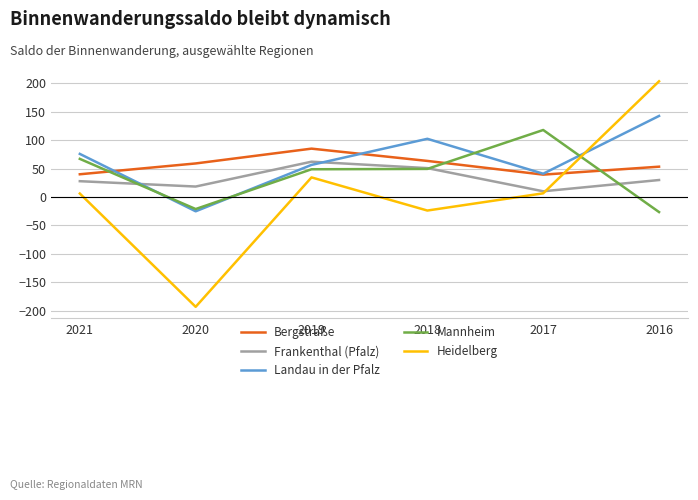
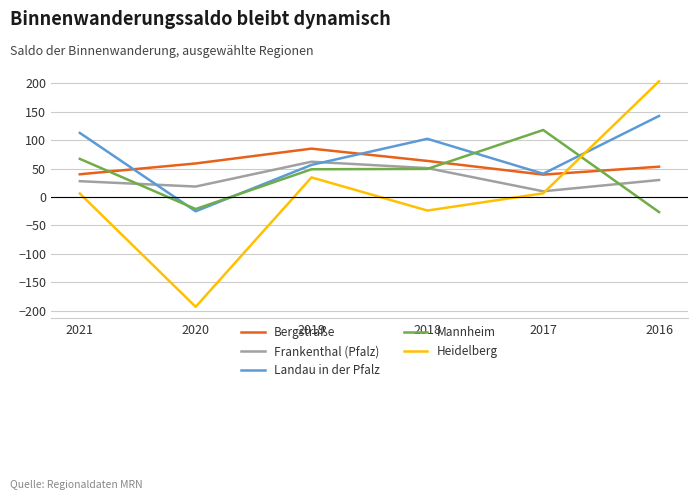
  {
    "Bergstraße": {
      "2021": 40,
      "2020": 60,
      "2019": 90,
      "2018": 60,
      "2016": 50
    },
    "Frankenthal (Pfalz)": {
      "2021": 30,
      "2020": 20,
      "2019": 60,
      "2016": 30
    },
    "Landau in der Pfalz": {
-     "2021": 80,
+     "2021": 110,
      "2019": 60,
      "2018": 100,
      "2016": 140
    },
    "Mannheim": {
      "2021": 70,
      "2019": 50,
      "2017": 120,
      "2016": -30
    },
    "Heidelberg": {
      "2021": 10,
      "2020": -190,
      "2019": 30,
      "2018": -20,
      "2016": 200
    }
  }
